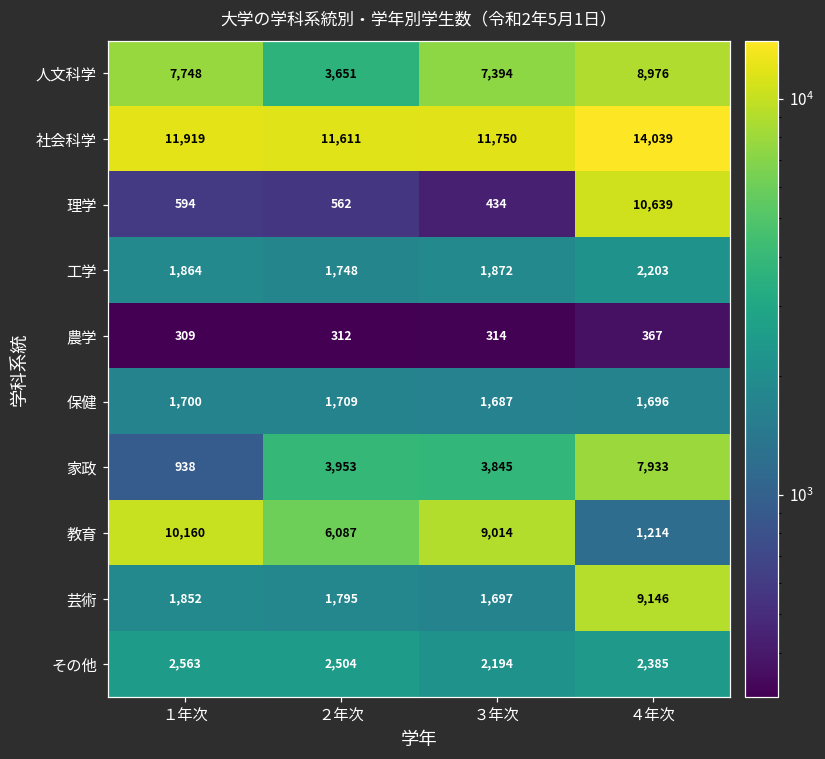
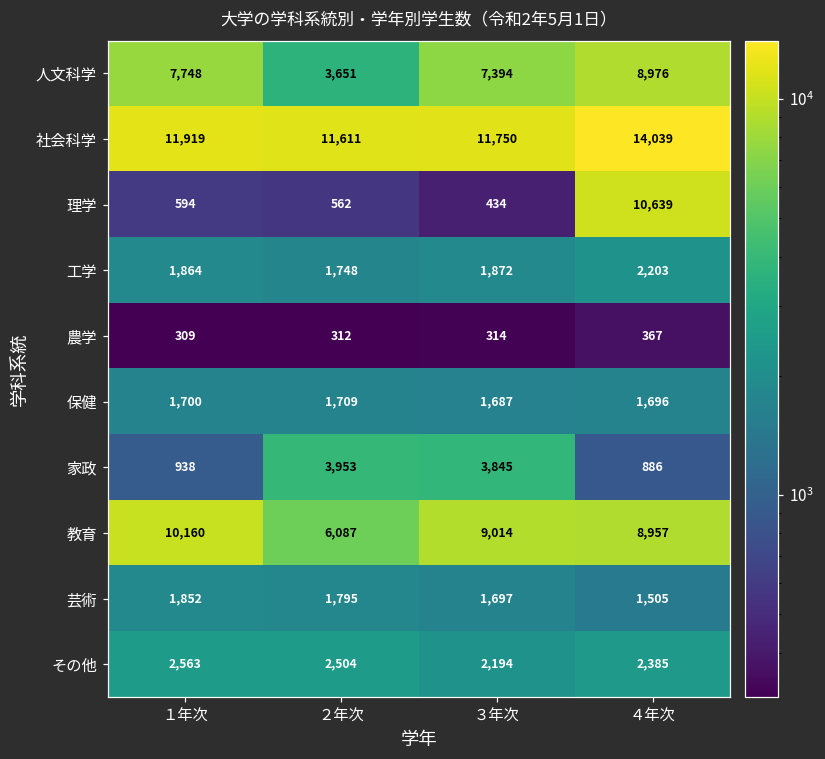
  {
    "人文科学": {
      "１年次": "7,748",
      "２年次": "3,651",
      "３年次": "7,394",
      "４年次": "8,976"
    },
    "社会科学": {
      "１年次": "11,919",
      "２年次": "11,611",
      "３年次": "11,750",
      "４年次": "14,039"
    },
    "理学": {
      "１年次": "594",
      "２年次": "562",
      "３年次": "434",
      "４年次": "10,639"
    },
    "工学": {
      "１年次": "1,864",
      "２年次": "1,748",
      "３年次": "1,872",
      "４年次": "2,203"
    },
    "農学": {
      "１年次": "309",
      "２年次": "312",
      "３年次": "314",
      "４年次": "367"
    },
    "保健": {
      "１年次": "1,700",
      "２年次": "1,709",
      "３年次": "1,687",
      "４年次": "1,696"
    },
    "家政": {
      "１年次": "938",
      "２年次": "3,953",
      "３年次": "3,845",
-     "４年次": "7,933"
+     "４年次": "886"
    },
    "教育": {
      "１年次": "10,160",
      "２年次": "6,087",
      "３年次": "9,014",
-     "４年次": "1,214"
+     "４年次": "8,957"
    },
    "芸術": {
      "１年次": "1,852",
      "２年次": "1,795",
      "３年次": "1,697",
-     "４年次": "9,146"
+     "４年次": "1,505"
    },
    "その他": {
      "１年次": "2,563",
      "２年次": "2,504",
      "３年次": "2,194",
      "４年次": "2,385"
    }
  }
